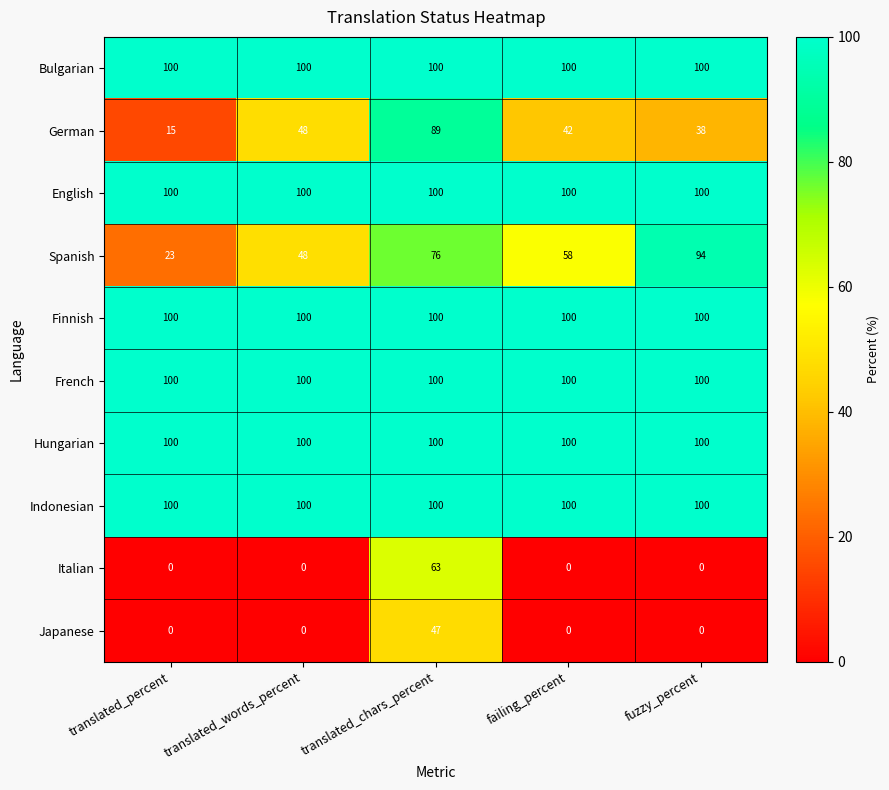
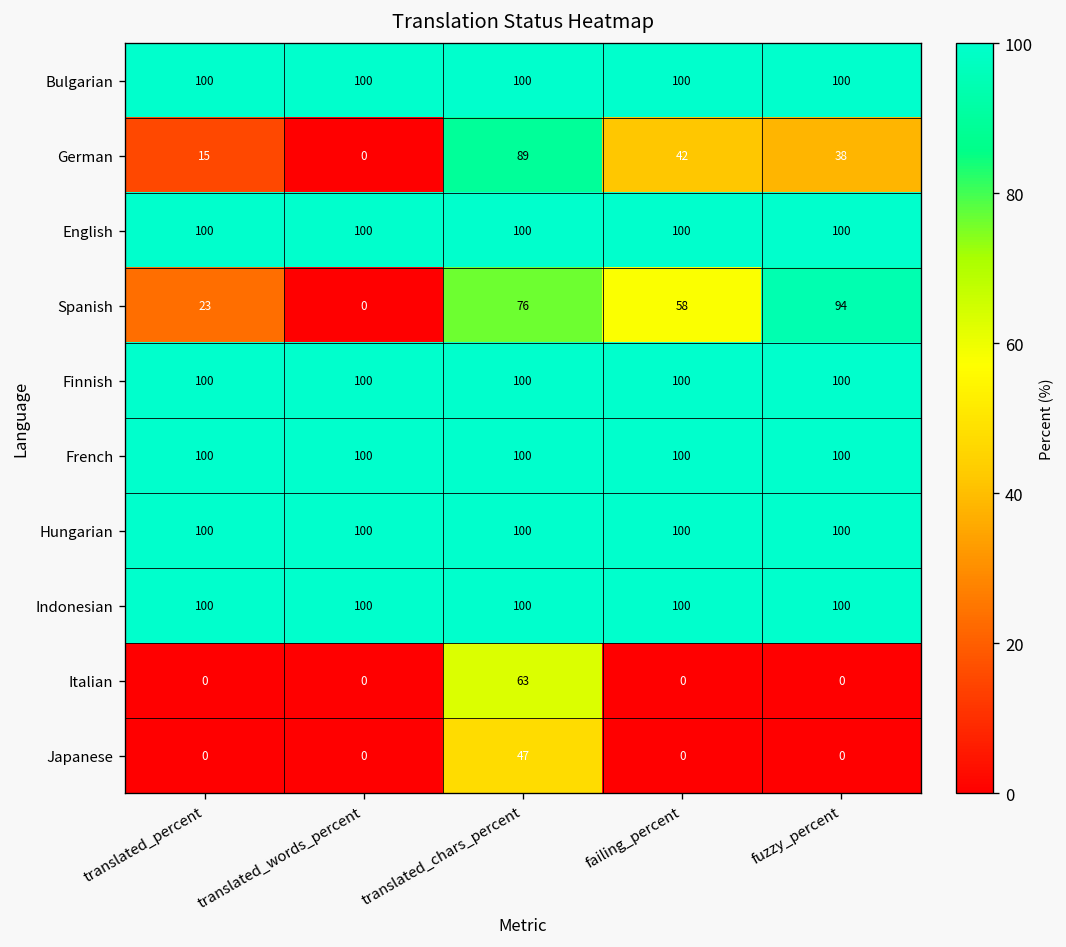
  {
    "Bulgarian": {
      "translated_percent": 100,
      "translated_words_percent": 100,
      "translated_chars_percent": 100,
      "failing_percent": 100,
      "fuzzy_percent": 100
    },
    "German": {
      "translated_percent": 15,
-     "translated_words_percent": 48,
+     "translated_words_percent": 0,
      "translated_chars_percent": 89,
      "failing_percent": 42,
      "fuzzy_percent": 38
    },
    "English": {
      "translated_percent": 100,
      "translated_words_percent": 100,
      "translated_chars_percent": 100,
      "failing_percent": 100,
      "fuzzy_percent": 100
    },
    "Spanish": {
      "translated_percent": 23,
-     "translated_words_percent": 48,
+     "translated_words_percent": 0,
      "translated_chars_percent": 76,
      "failing_percent": 58,
      "fuzzy_percent": 94
    },
    "Finnish": {
      "translated_percent": 100,
      "translated_words_percent": 100,
      "translated_chars_percent": 100,
      "failing_percent": 100,
      "fuzzy_percent": 100
    },
    "French": {
      "translated_percent": 100,
      "translated_words_percent": 100,
      "translated_chars_percent": 100,
      "failing_percent": 100,
      "fuzzy_percent": 100
    },
    "Hungarian": {
      "translated_percent": 100,
      "translated_words_percent": 100,
      "translated_chars_percent": 100,
      "failing_percent": 100,
      "fuzzy_percent": 100
    },
    "Indonesian": {
      "translated_percent": 100,
      "translated_words_percent": 100,
      "translated_chars_percent": 100,
      "failing_percent": 100,
      "fuzzy_percent": 100
    },
    "Italian": {
      "translated_percent": 0,
      "translated_words_percent": 0,
      "translated_chars_percent": 63,
      "failing_percent": 0,
      "fuzzy_percent": 0
    },
    "Japanese": {
      "translated_percent": 0,
      "translated_words_percent": 0,
      "translated_chars_percent": 47,
      "failing_percent": 0,
      "fuzzy_percent": 0
    }
  }
